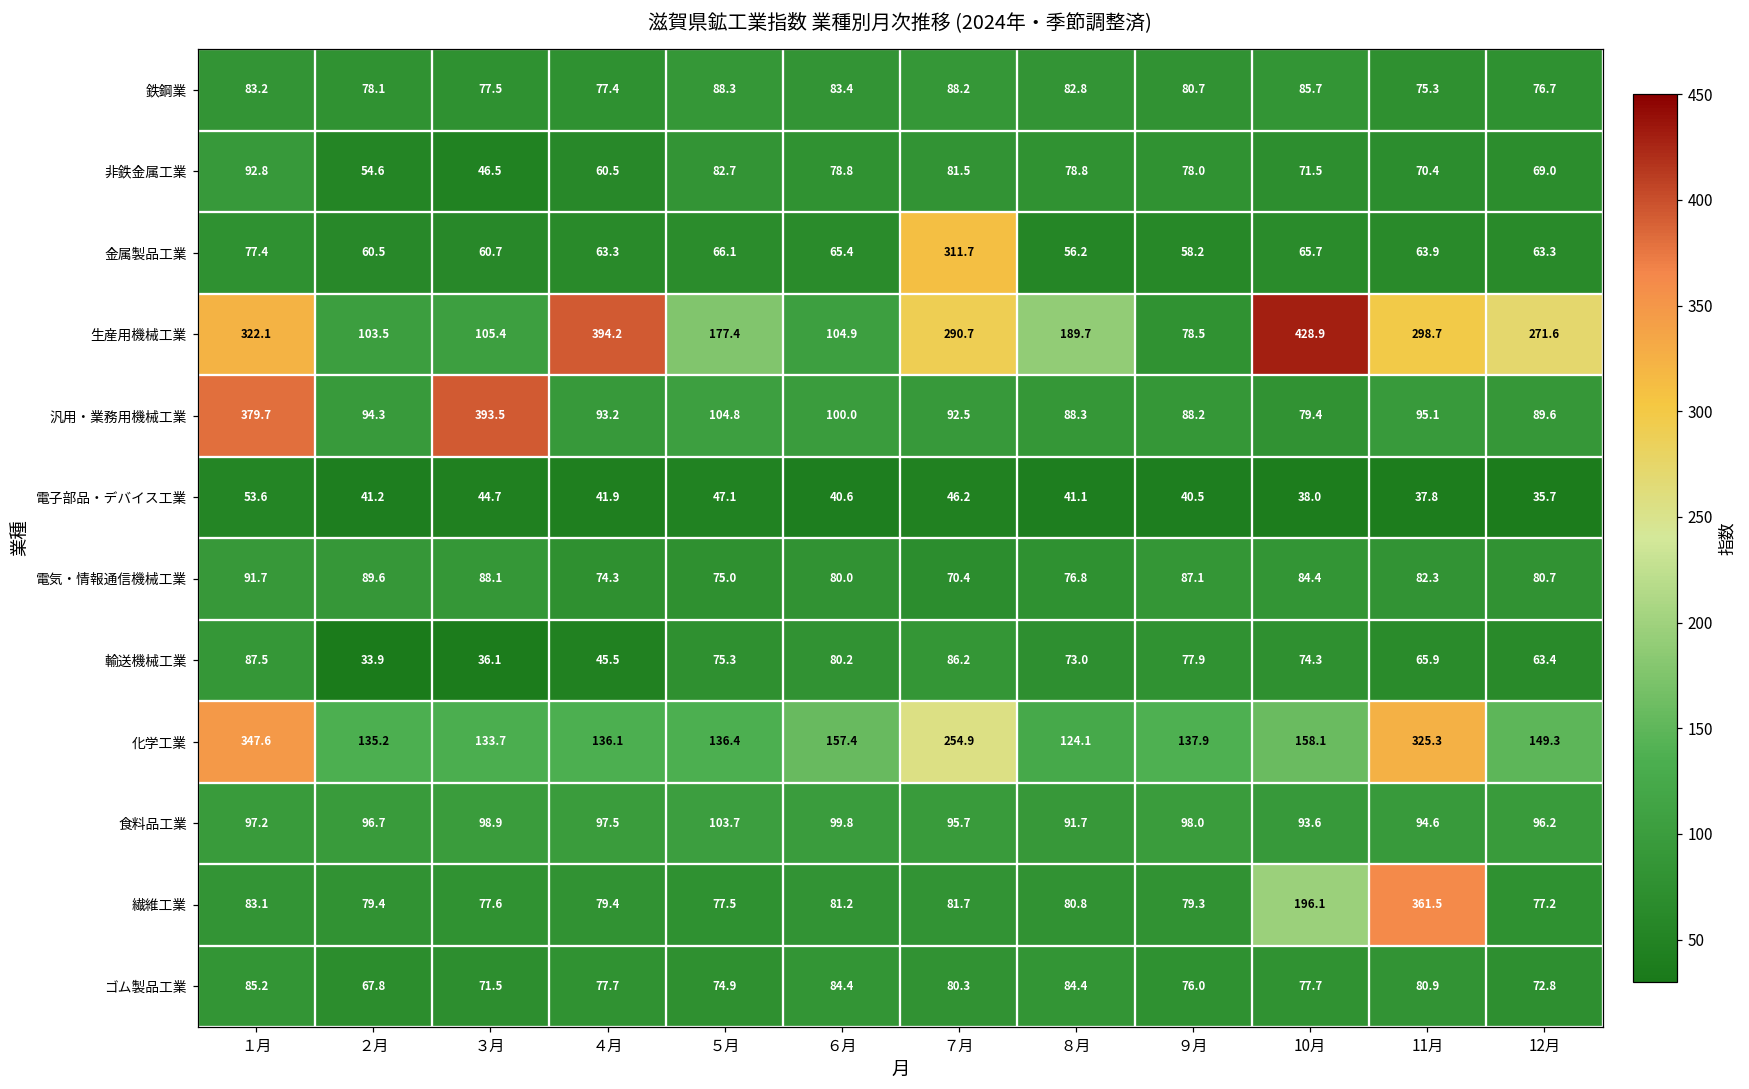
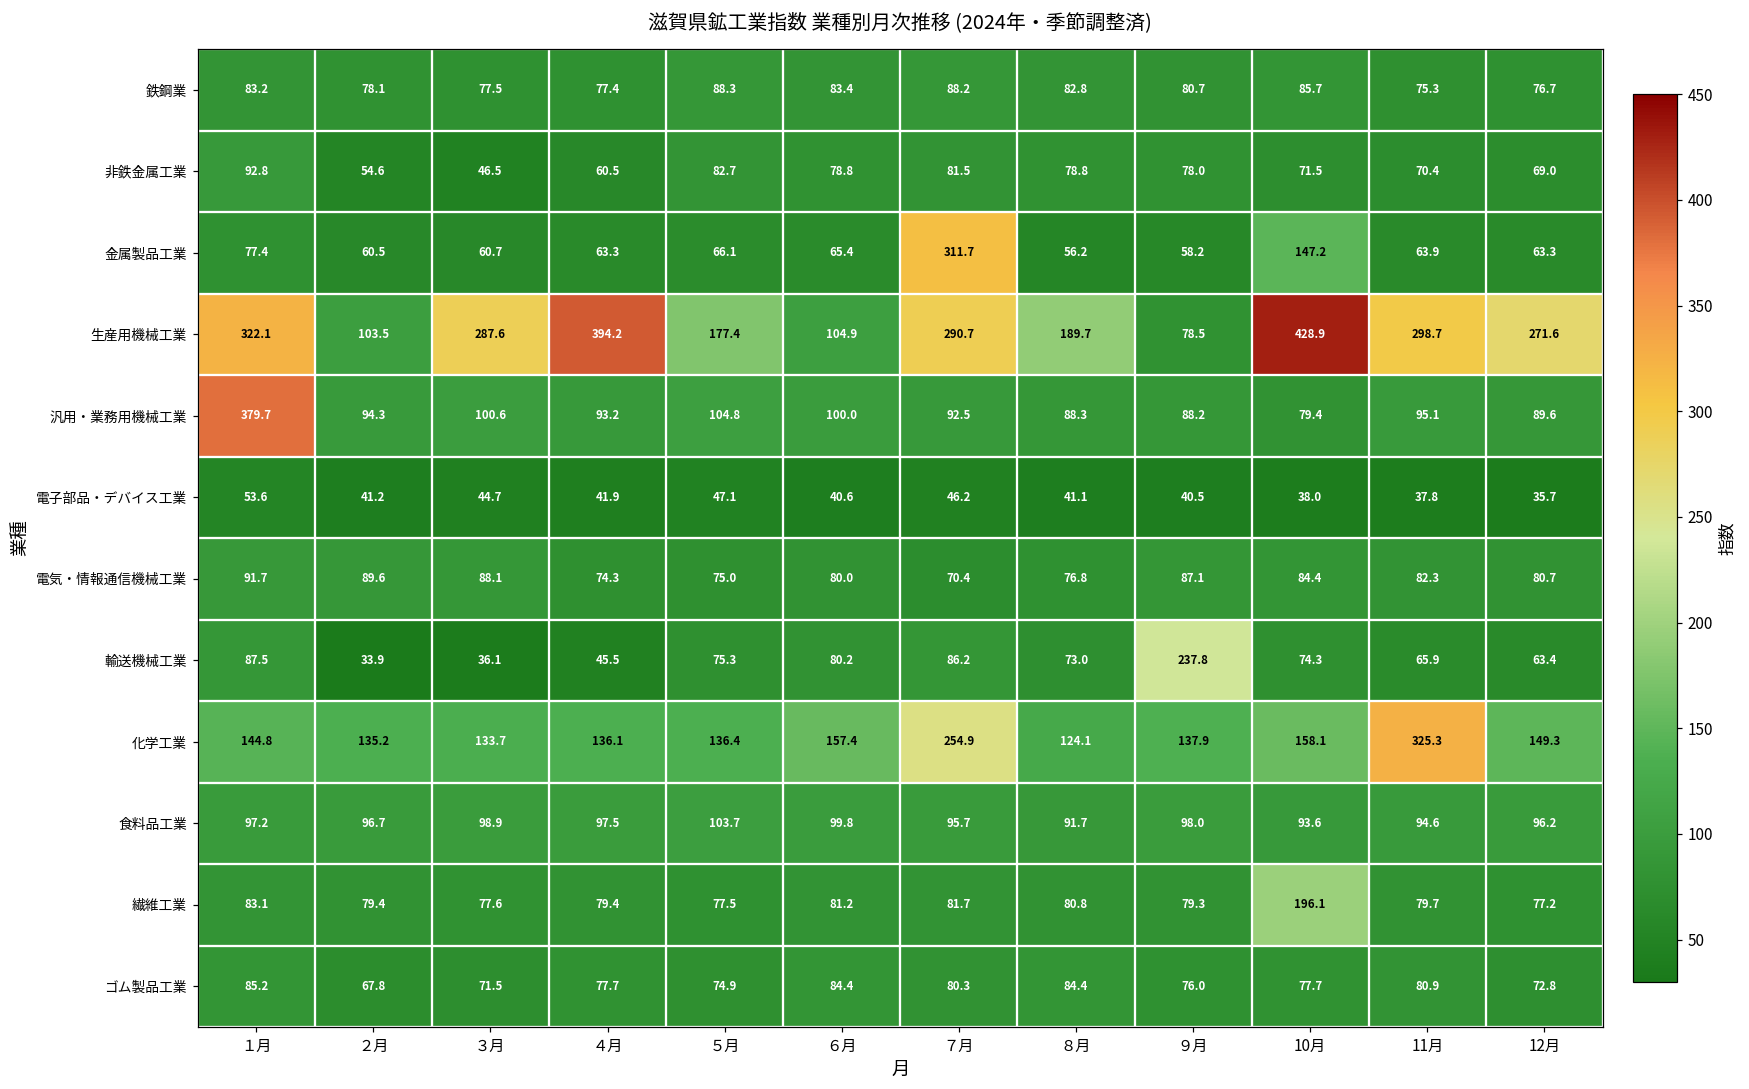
  {
    "鉄鋼業": {
      "１月": 83.2,
      "２月": 78.1,
      "３月": 77.5,
      "４月": 77.4,
      "５月": 88.3,
      "６月": 83.4,
      "７月": 88.2,
      "８月": 82.8,
      "９月": 80.7,
      "10月": 85.7,
      "11月": 75.3,
      "12月": 76.7
    },
    "非鉄金属工業": {
      "１月": 92.8,
      "２月": 54.6,
      "３月": 46.5,
      "４月": 60.5,
      "５月": 82.7,
      "６月": 78.8,
      "７月": 81.5,
      "８月": 78.8,
      "９月": 78.0,
      "10月": 71.5,
      "11月": 70.4,
      "12月": 69.0
    },
    "金属製品工業": {
      "１月": 77.4,
      "２月": 60.5,
      "３月": 60.7,
      "４月": 63.3,
      "５月": 66.1,
      "６月": 65.4,
      "７月": 311.7,
      "８月": 56.2,
      "９月": 58.2,
-     "10月": 65.7,
+     "10月": 147.2,
      "11月": 63.9,
      "12月": 63.3
    },
    "生産用機械工業": {
      "１月": 322.1,
      "２月": 103.5,
-     "３月": 105.4,
+     "３月": 287.6,
      "４月": 394.2,
      "５月": 177.4,
      "６月": 104.9,
      "７月": 290.7,
      "８月": 189.7,
      "９月": 78.5,
      "10月": 428.9,
      "11月": 298.7,
      "12月": 271.6
    },
    "汎用・業務用機械工業": {
      "１月": 379.7,
      "２月": 94.3,
-     "３月": 393.5,
+     "３月": 100.6,
      "４月": 93.2,
      "５月": 104.8,
      "６月": 100.0,
      "７月": 92.5,
      "８月": 88.3,
      "９月": 88.2,
      "10月": 79.4,
      "11月": 95.1,
      "12月": 89.6
    },
    "電子部品・デバイス工業": {
      "１月": 53.6,
      "２月": 41.2,
      "３月": 44.7,
      "４月": 41.9,
      "５月": 47.1,
      "６月": 40.6,
      "７月": 46.2,
      "８月": 41.1,
      "９月": 40.5,
      "10月": 38.0,
      "11月": 37.8,
      "12月": 35.7
    },
    "電気・情報通信機械工業": {
      "１月": 91.7,
      "２月": 89.6,
      "３月": 88.1,
      "４月": 74.3,
      "５月": 75.0,
      "６月": 80.0,
      "７月": 70.4,
      "８月": 76.8,
      "９月": 87.1,
      "10月": 84.4,
      "11月": 82.3,
      "12月": 80.7
    },
    "輸送機械工業": {
      "１月": 87.5,
      "２月": 33.9,
      "３月": 36.1,
      "４月": 45.5,
      "５月": 75.3,
      "６月": 80.2,
      "７月": 86.2,
      "８月": 73.0,
-     "９月": 77.9,
+     "９月": 237.8,
      "10月": 74.3,
      "11月": 65.9,
      "12月": 63.4
    },
    "化学工業": {
-     "１月": 347.6,
+     "１月": 144.8,
      "２月": 135.2,
      "３月": 133.7,
      "４月": 136.1,
      "５月": 136.4,
      "６月": 157.4,
      "７月": 254.9,
      "８月": 124.1,
      "９月": 137.9,
      "10月": 158.1,
      "11月": 325.3,
      "12月": 149.3
    },
    "食料品工業": {
      "１月": 97.2,
      "２月": 96.7,
      "３月": 98.9,
      "４月": 97.5,
      "５月": 103.7,
      "６月": 99.8,
      "７月": 95.7,
      "８月": 91.7,
      "９月": 98.0,
      "10月": 93.6,
      "11月": 94.6,
      "12月": 96.2
    },
    "繊維工業": {
      "１月": 83.1,
      "２月": 79.4,
      "３月": 77.6,
      "４月": 79.4,
      "５月": 77.5,
      "６月": 81.2,
      "７月": 81.7,
      "８月": 80.8,
      "９月": 79.3,
      "10月": 196.1,
-     "11月": 361.5,
+     "11月": 79.7,
      "12月": 77.2
    },
    "ゴム製品工業": {
      "１月": 85.2,
      "２月": 67.8,
      "３月": 71.5,
      "４月": 77.7,
      "５月": 74.9,
      "６月": 84.4,
      "７月": 80.3,
      "８月": 84.4,
      "９月": 76.0,
      "10月": 77.7,
      "11月": 80.9,
      "12月": 72.8
    }
  }
